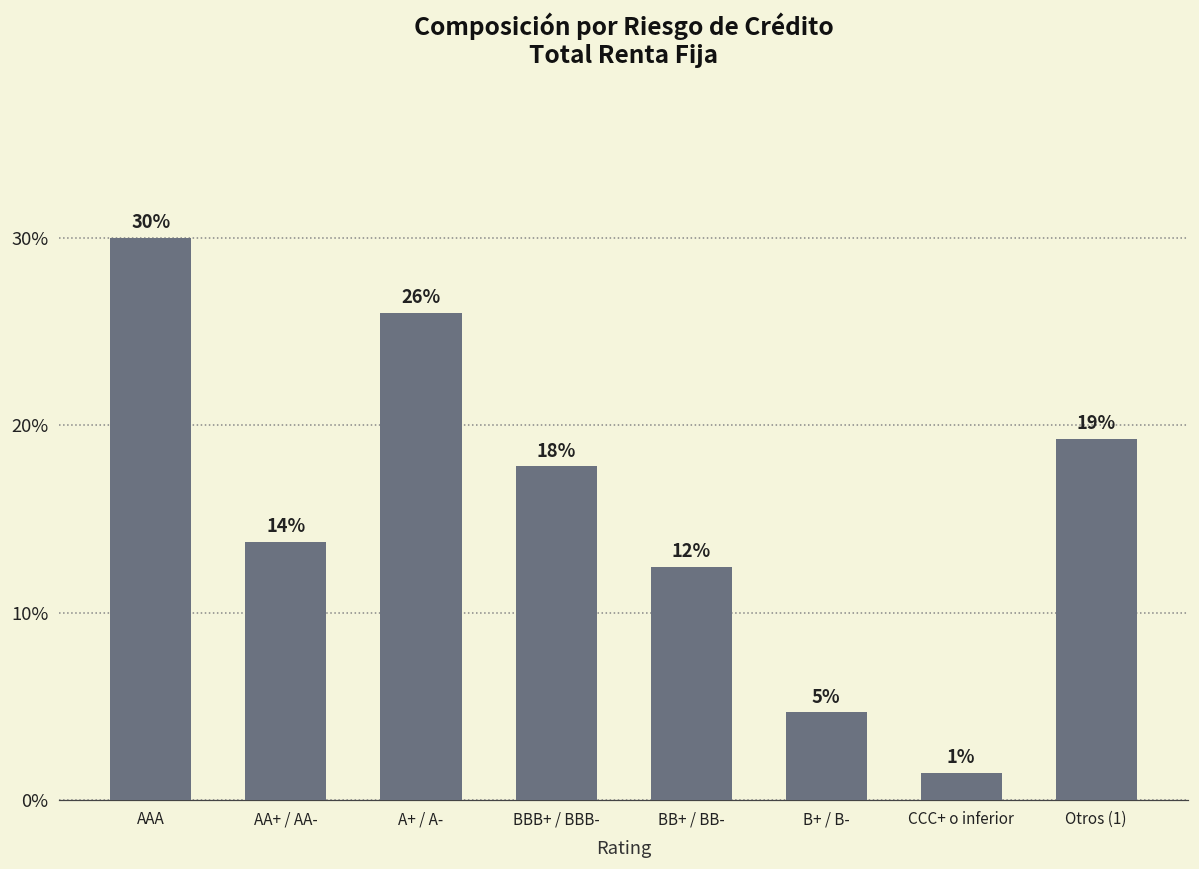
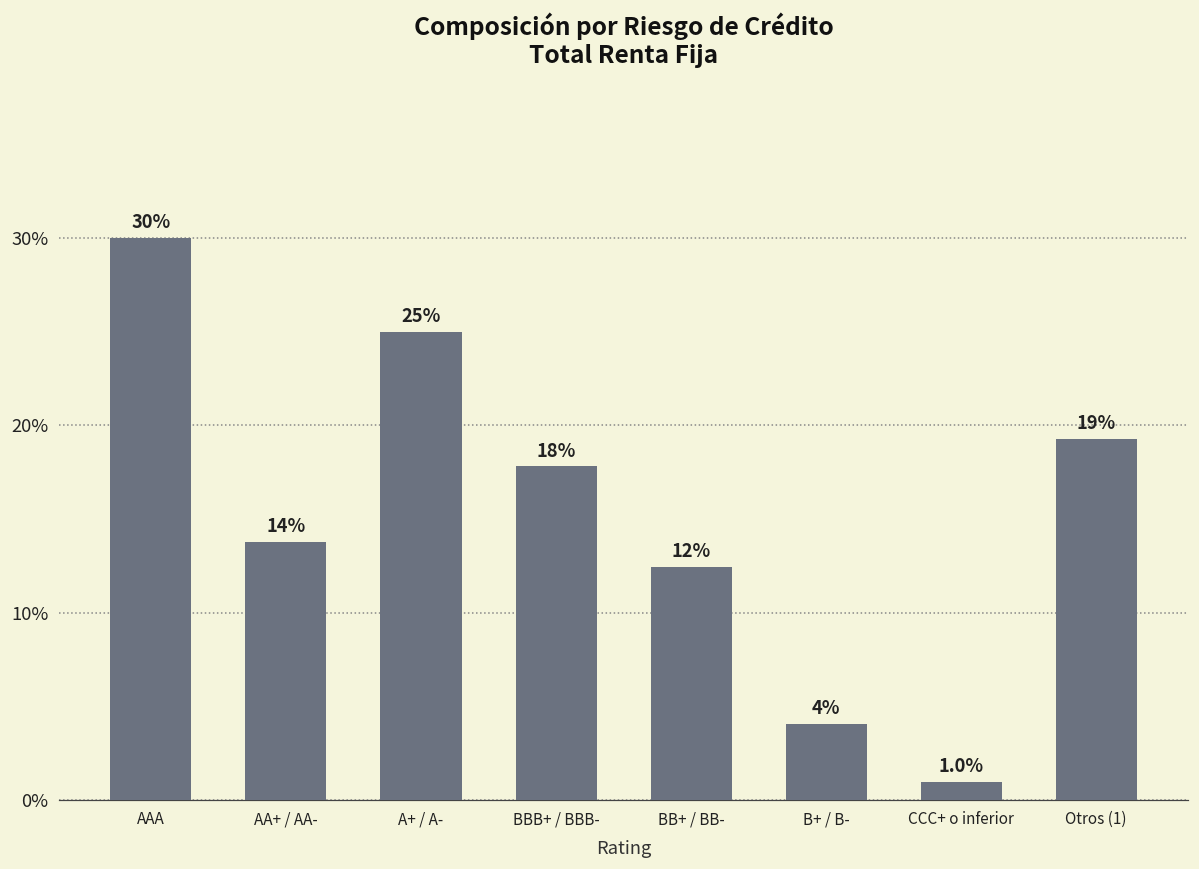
  {
    "AAA": "30%",
    "AA+ / AA-": "14%",
-   "A+ / A-": "26%",
+   "A+ / A-": "25%",
    "BBB+ / BBB-": "18%",
    "BB+ / BB-": "12%",
-   "B+ / B-": "5%",
-   "CCC+ o inferior": "1%",
+   "B+ / B-": "4%",
+   "CCC+ o inferior": "1.0%",
    "Otros (1)": "19%"
  }
